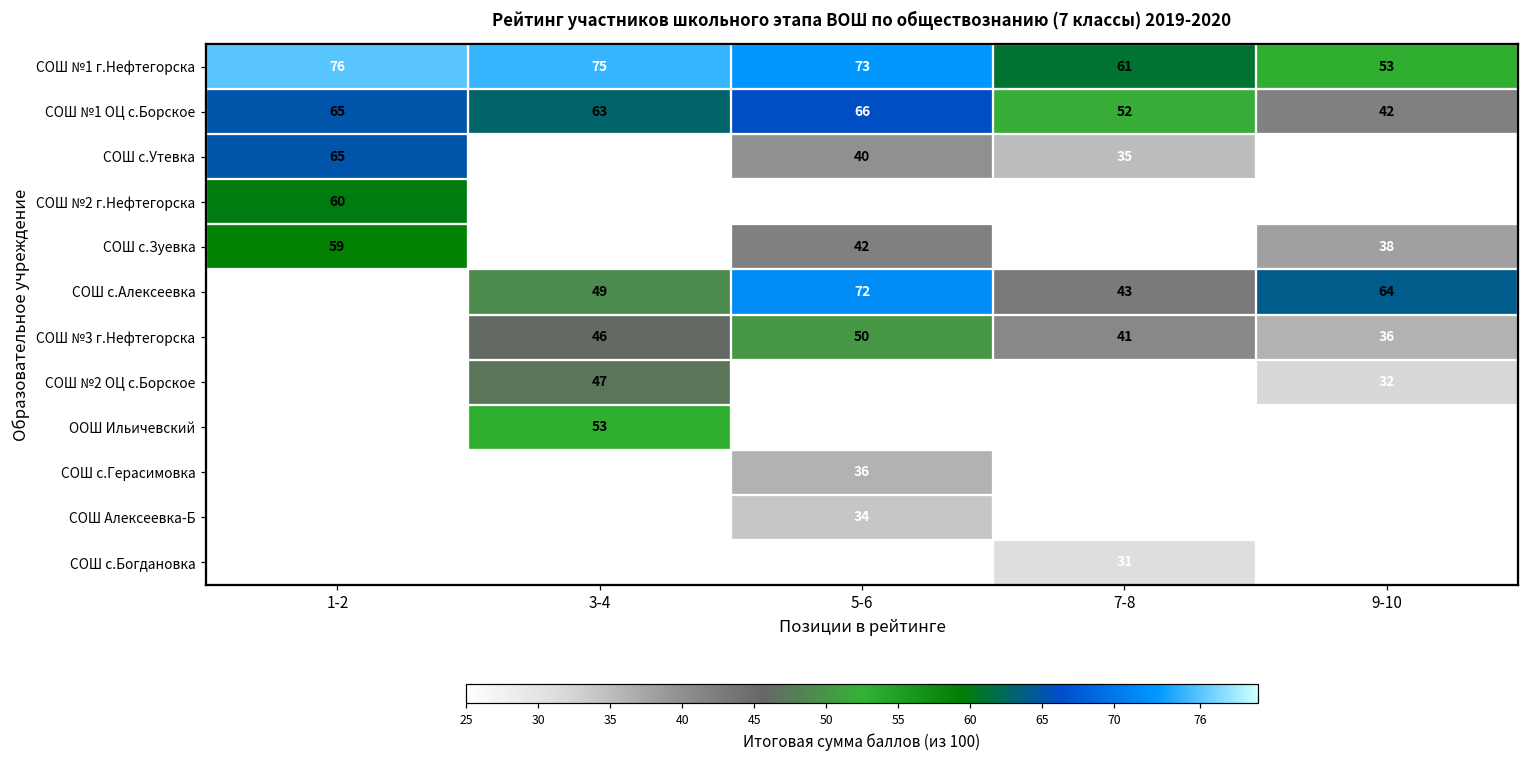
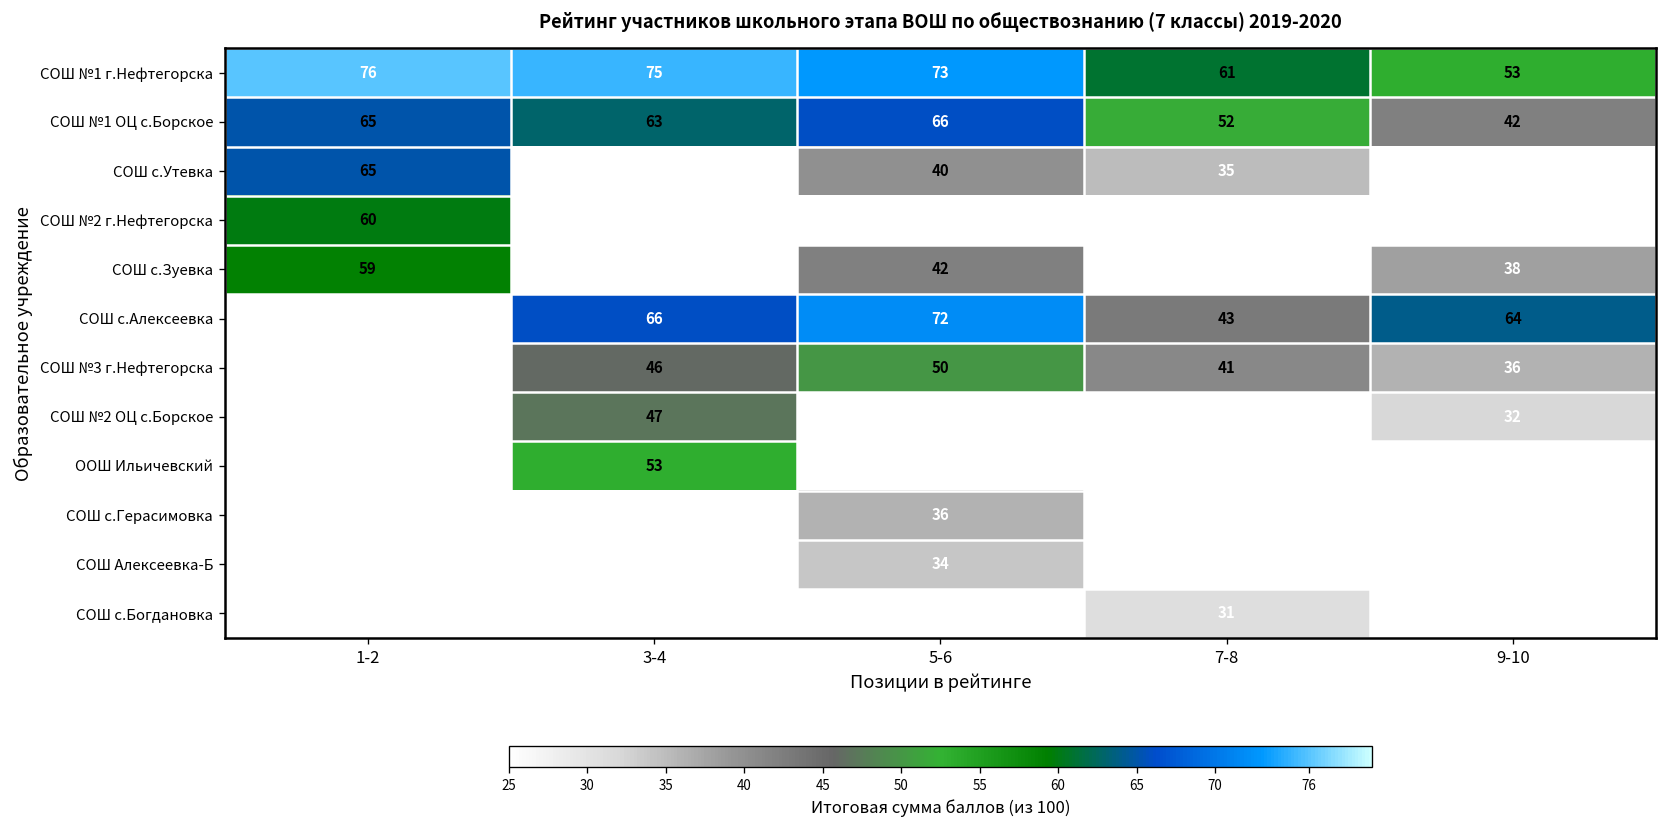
  {
    "СОШ №1 г.Нефтегорска": {
      "1-2": 76,
      "3-4": 75,
      "5-6": 73,
      "7-8": 61,
      "9-10": 53
    },
    "СОШ №1 ОЦ с.Борское": {
      "1-2": 65,
      "3-4": 63,
      "5-6": 66,
      "7-8": 52,
      "9-10": 42
    },
    "СОШ с.Утевка": {
      "1-2": 65,
      "5-6": 40,
      "7-8": 35
    },
    "СОШ №2 г.Нефтегорска": {
      "1-2": 60
    },
    "СОШ с.Зуевка": {
      "1-2": 59,
      "5-6": 42,
      "9-10": 38
    },
    "СОШ с.Алексеевка": {
-     "3-4": 49,
+     "3-4": 66,
      "5-6": 72,
      "7-8": 43,
      "9-10": 64
    },
    "СОШ №3 г.Нефтегорска": {
      "3-4": 46,
      "5-6": 50,
      "7-8": 41,
      "9-10": 36
    },
    "СОШ №2 ОЦ с.Борское": {
      "3-4": 47
    },
    "ООШ Ильичевский": {
      "3-4": 53
    },
    "СОШ с.Герасимовка": {
      "5-6": 36
    },
    "СОШ Алексеевка-Б": {
      "5-6": 34
    }
  }
